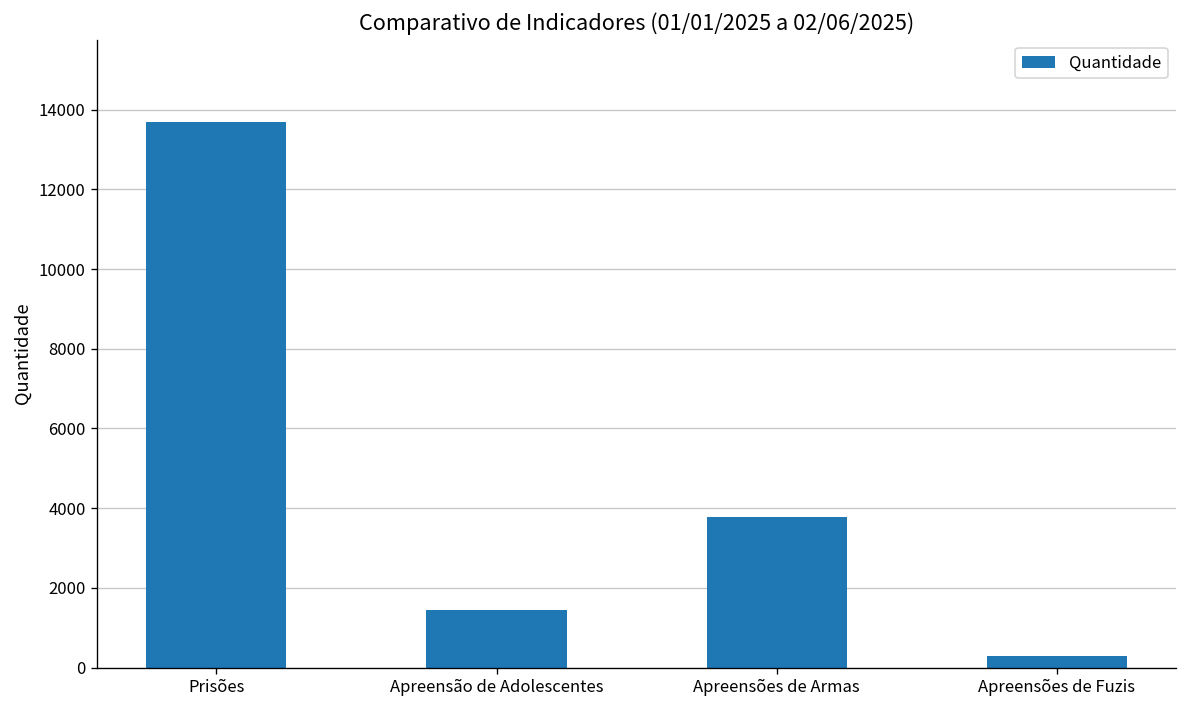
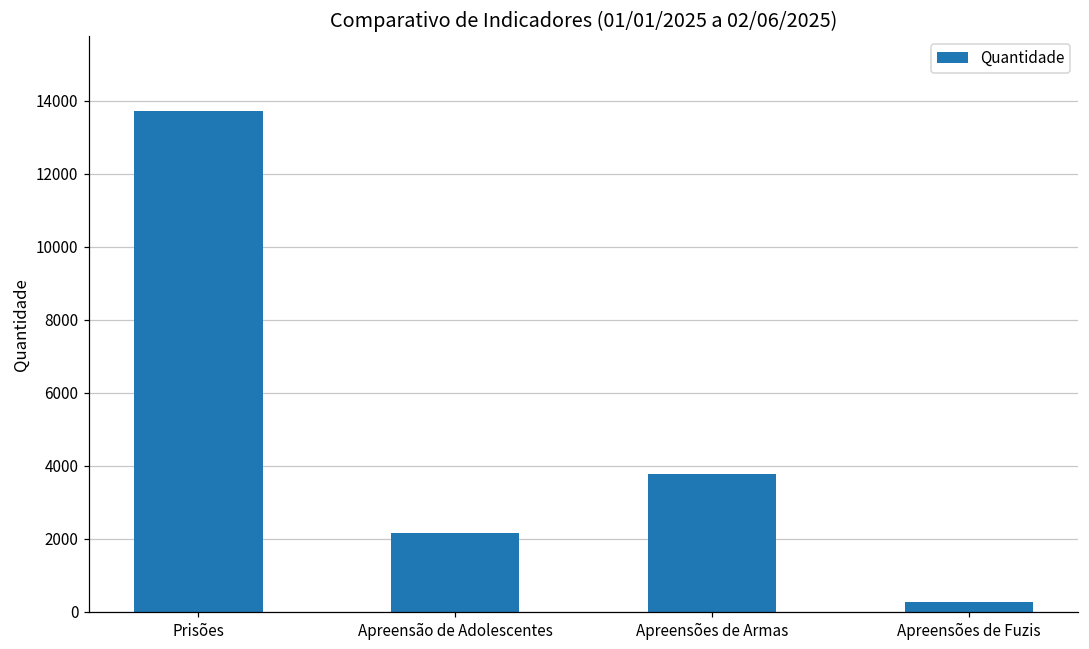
  {
    "Prisões": 13700,
-   "Apreensão de Adolescentes": 1500,
+   "Apreensão de Adolescentes": 2200,
    "Apreensões de Armas": 3800,
    "Apreensões de Fuzis": 300
  }
